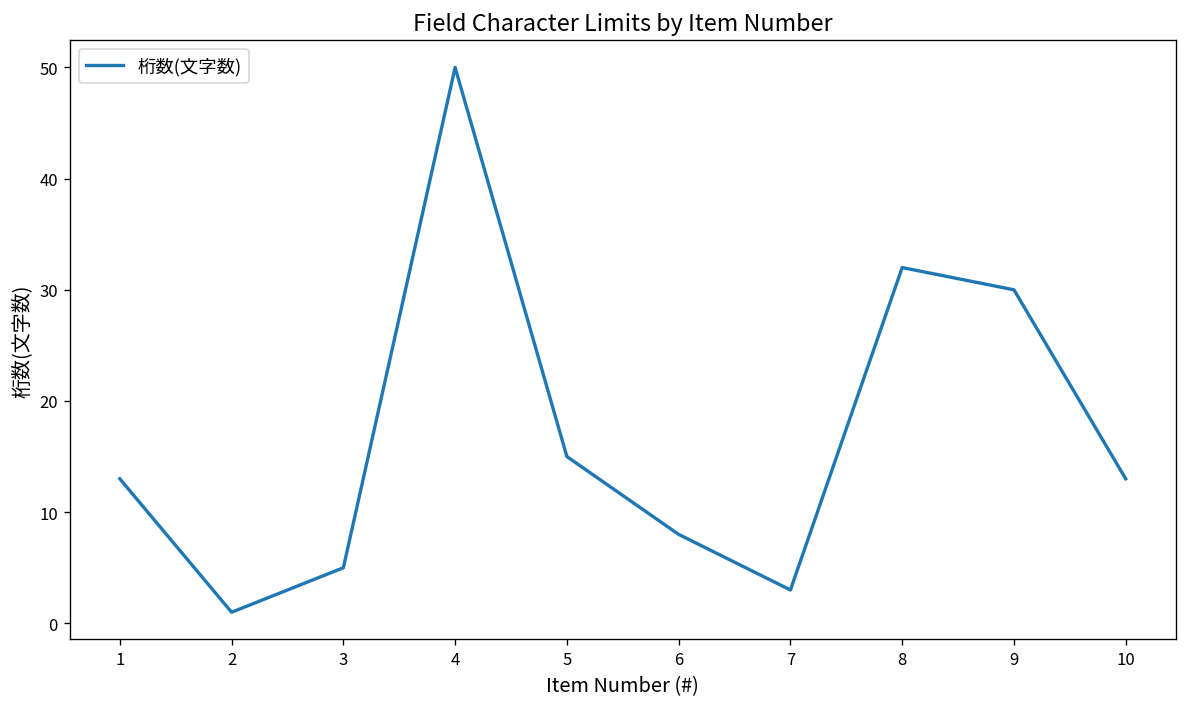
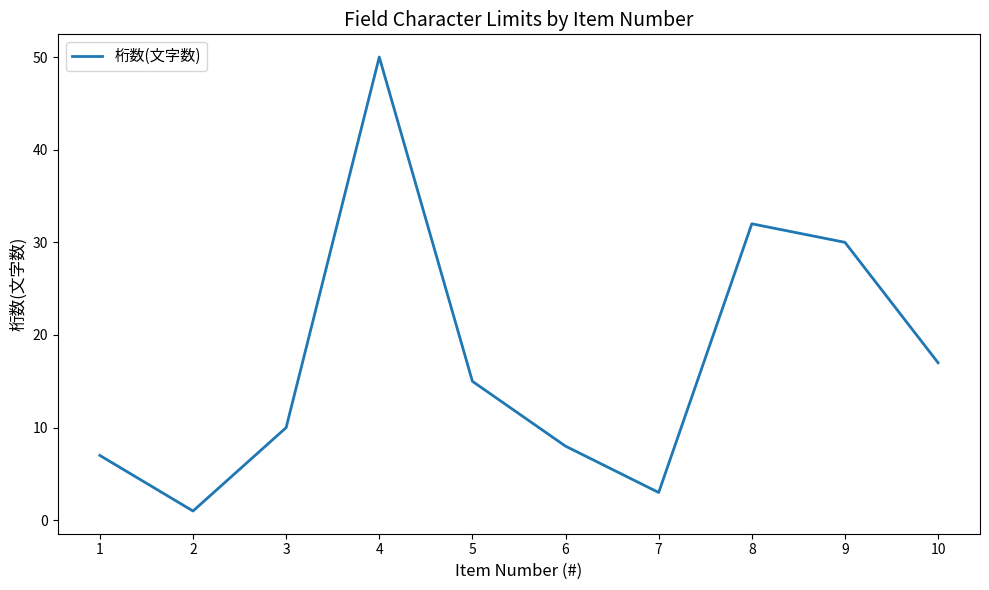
  {
-   "1": 13,
+   "1": 7,
    "2": 1,
-   "3": 5,
+   "3": 10,
    "4": 50,
    "5": 15,
    "6": 8,
    "7": 3,
    "8": 32,
    "9": 30,
-   "10": 13
+   "10": 17
  }
